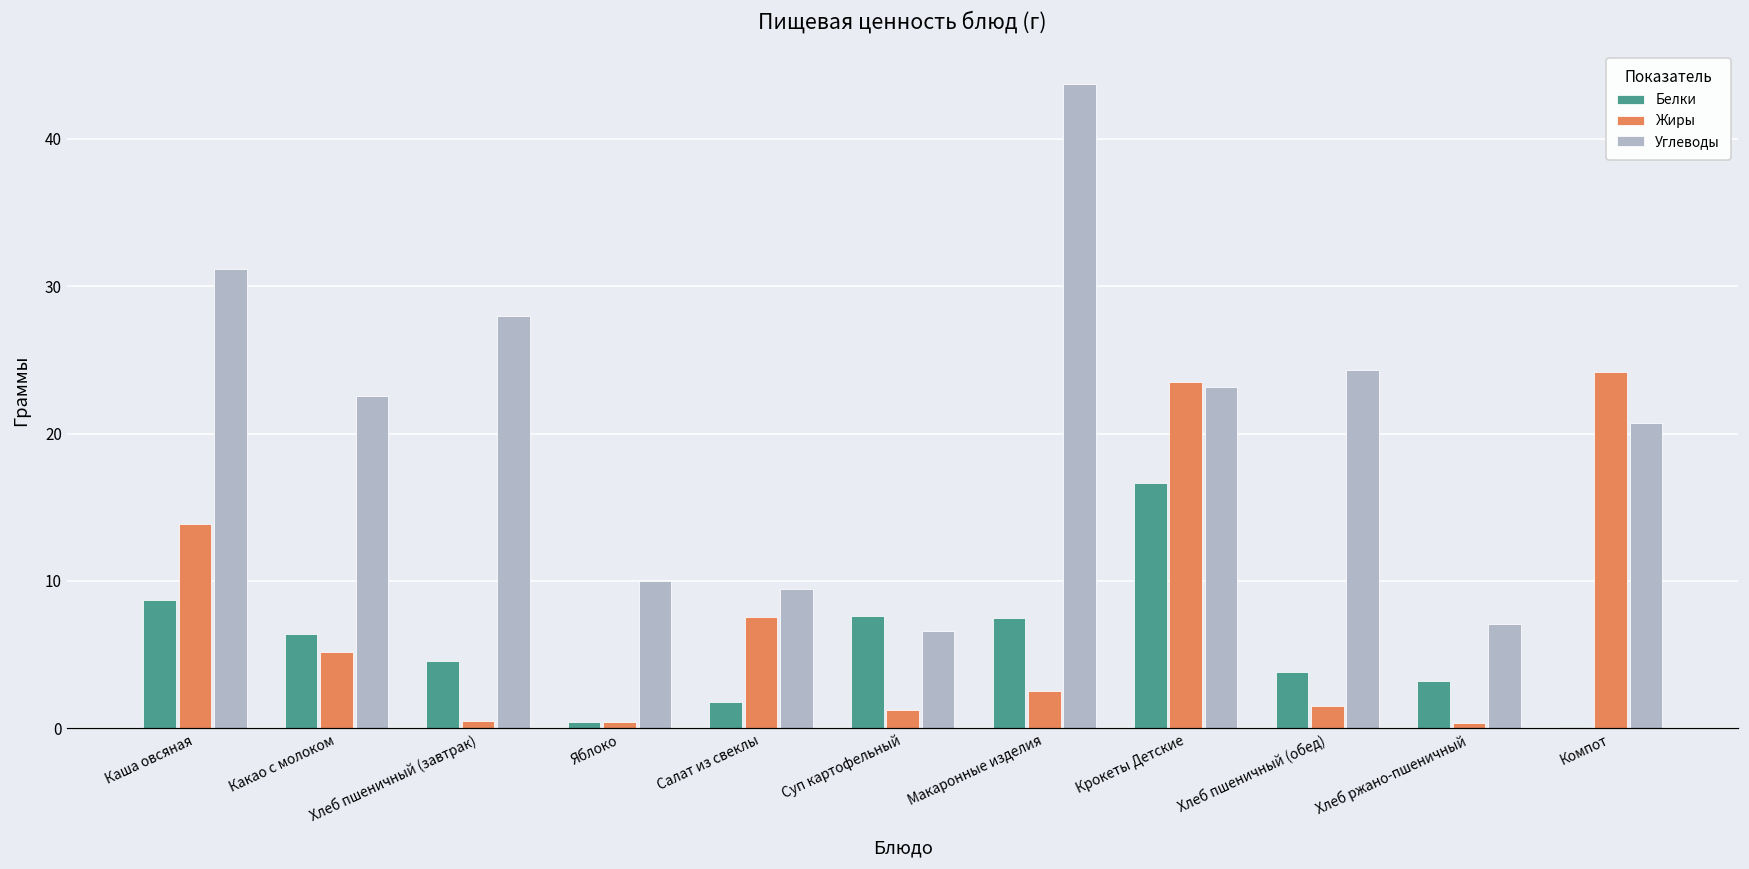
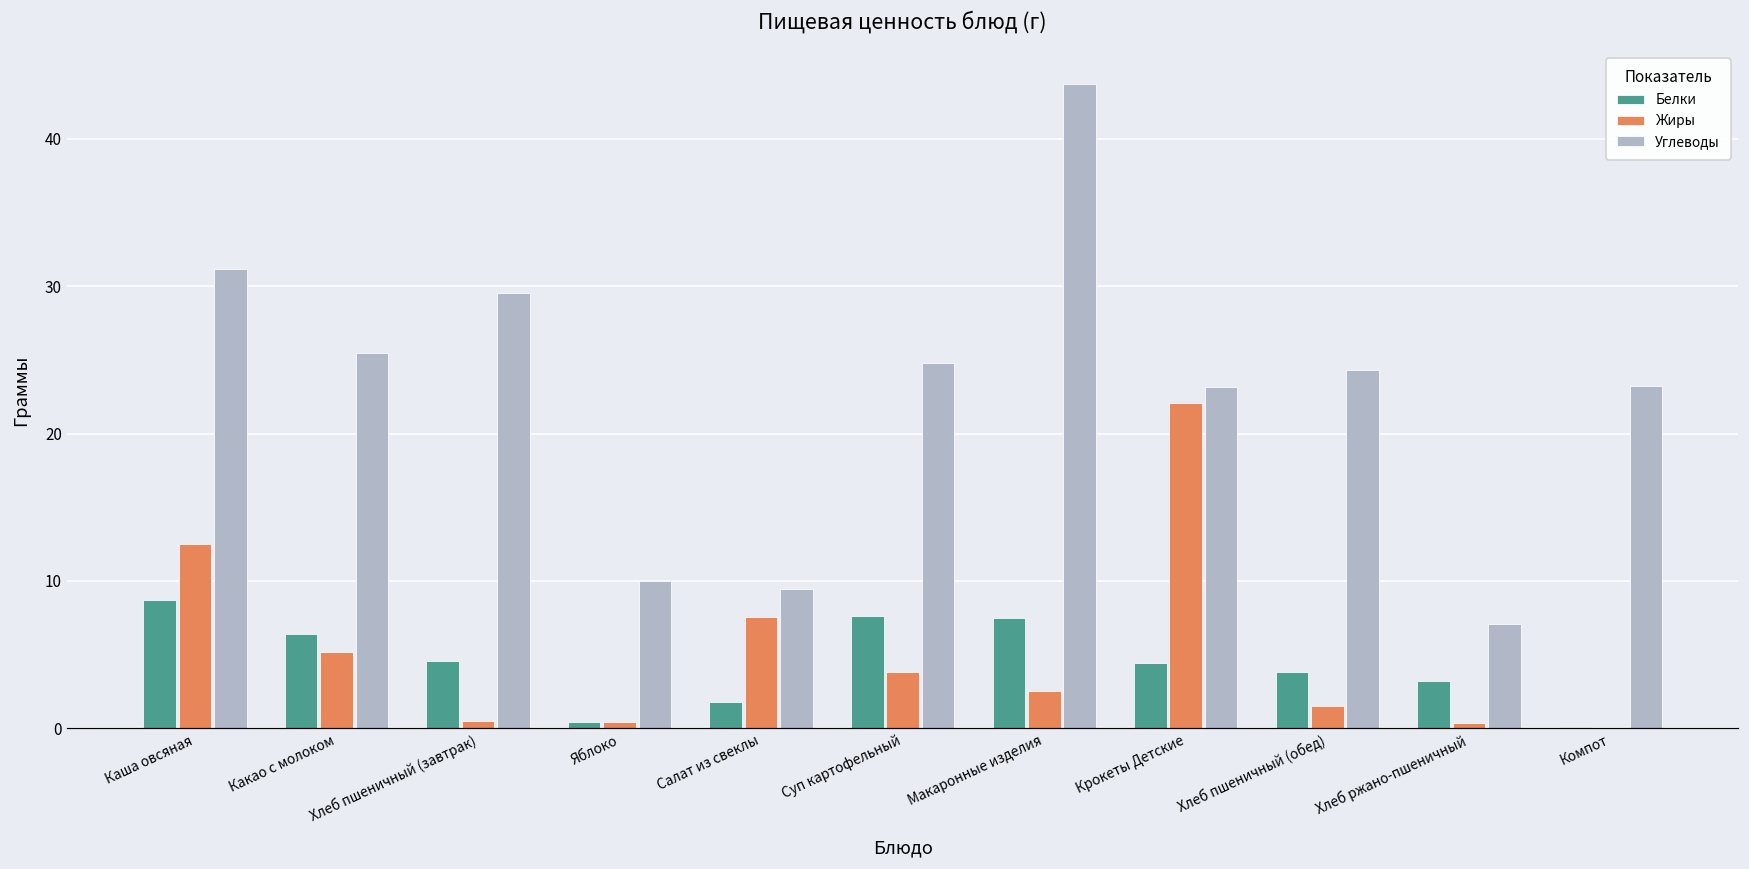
  {
    "Белки": {
      "Каша овсяная": 8.7,
      "Какао с молоком": 6.4,
      "Хлеб пшеничный (завтрак)": 4.6,
      "Яблоко": 0.4,
      "Салат из свеклы": 1.8,
      "Суп картофельный": 7.6,
      "Макаронные изделия": 7.5,
-     "Крокеты Детские": 16.6,
+     "Крокеты Детские": 4.4,
      "Хлеб пшеничный (обед)": 3.8,
      "Хлеб ржано-пшеничный": 3.2
    },
    "Жиры": {
-     "Каша овсяная": 13.9,
+     "Каша овсяная": 12.5,
      "Какао с молоком": 5.2,
      "Хлеб пшеничный (завтрак)": 0.5,
      "Яблоко": 0.4,
      "Салат из свеклы": 7.6,
-     "Суп картофельный": 1.2,
+     "Суп картофельный": 3.8,
      "Макаронные изделия": 2.5,
-     "Крокеты Детские": 23.5,
+     "Крокеты Детские": 22.1,
      "Хлеб пшеничный (обед)": 1.5,
      "Хлеб ржано-пшеничный": 0.3,
-     "Компот": 24.2
+     "Компот": 0.0
    },
    "Углеводы": {
      "Каша овсяная": 31.2,
-     "Какао с молоком": 22.6,
-     "Хлеб пшеничный (завтрак)": 28.0,
+     "Какао с молоком": 25.5,
+     "Хлеб пшеничный (завтрак)": 29.5,
      "Яблоко": 10.0,
      "Салат из свеклы": 9.5,
-     "Суп картофельный": 6.6,
+     "Суп картофельный": 24.8,
      "Макаронные изделия": 43.7,
      "Крокеты Детские": 23.2,
      "Хлеб пшеничный (обед)": 24.3,
      "Хлеб ржано-пшеничный": 7.1,
-     "Компот": 20.7
+     "Компот": 23.3
    }
  }
